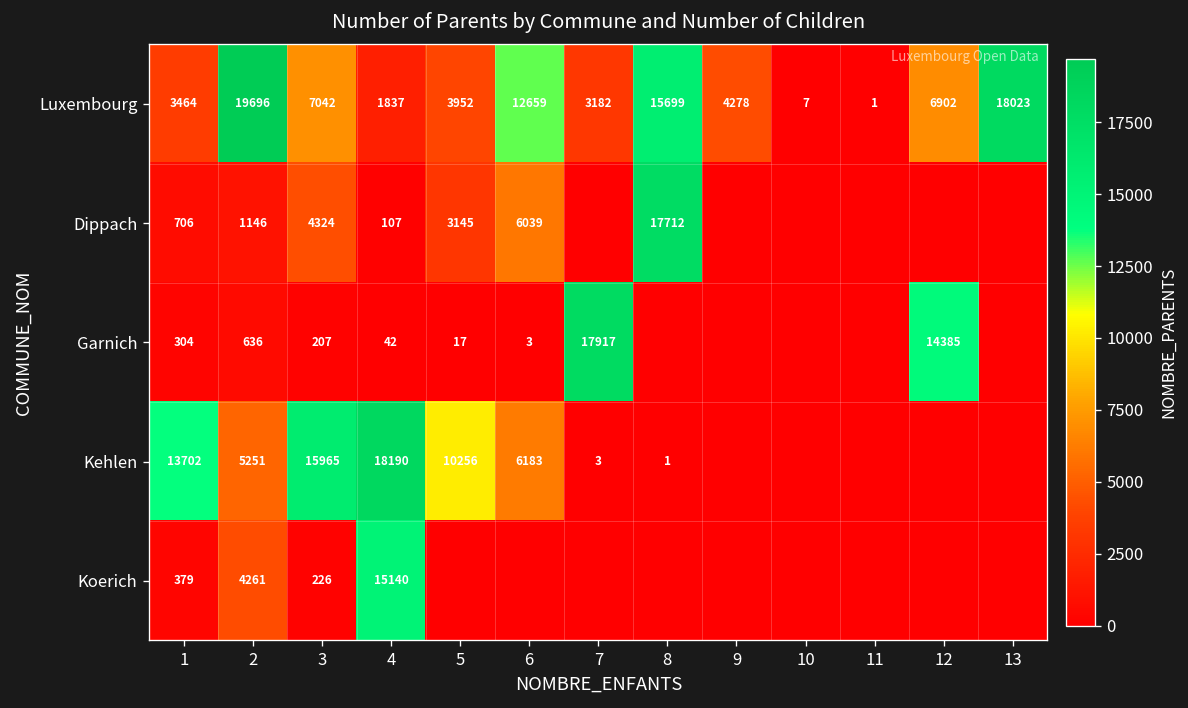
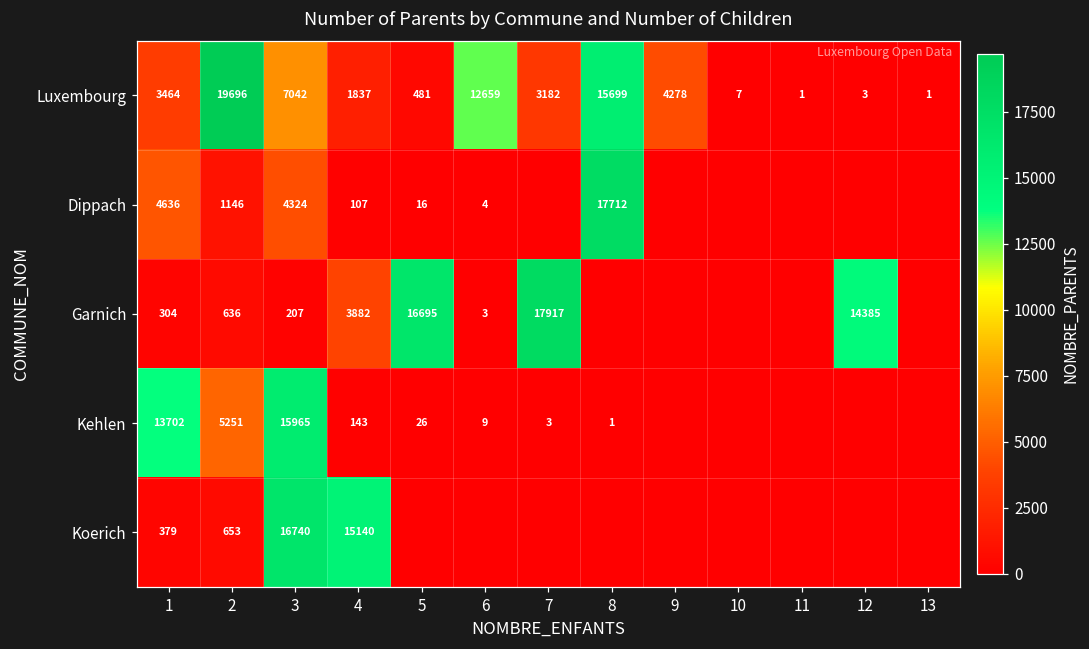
  {
    "Luxembourg": {
      "1": 3464,
      "2": 19696,
      "3": 7042,
      "4": 1837,
-     "5": 3952,
+     "5": 481,
      "6": 12659,
      "7": 3182,
      "8": 15699,
      "9": 4278,
      "10": 7,
      "11": 1,
-     "12": 6902,
-     "13": 18023
+     "12": 3,
+     "13": 1
    },
    "Dippach": {
-     "1": 706,
+     "1": 4636,
      "2": 1146,
      "3": 4324,
      "4": 107,
-     "5": 3145,
-     "6": 6039,
+     "5": 16,
+     "6": 4,
      "8": 17712
    },
    "Garnich": {
      "1": 304,
      "2": 636,
      "3": 207,
-     "4": 42,
-     "5": 17,
+     "4": 3882,
+     "5": 16695,
      "6": 3,
      "7": 17917,
      "12": 14385
    },
    "Kehlen": {
      "1": 13702,
      "2": 5251,
      "3": 15965,
-     "4": 18190,
-     "5": 10256,
-     "6": 6183,
+     "4": 143,
+     "5": 26,
+     "6": 9,
      "7": 3,
      "8": 1
    },
    "Koerich": {
      "1": 379,
-     "2": 4261,
-     "3": 226,
+     "2": 653,
+     "3": 16740,
      "4": 15140
    }
  }
